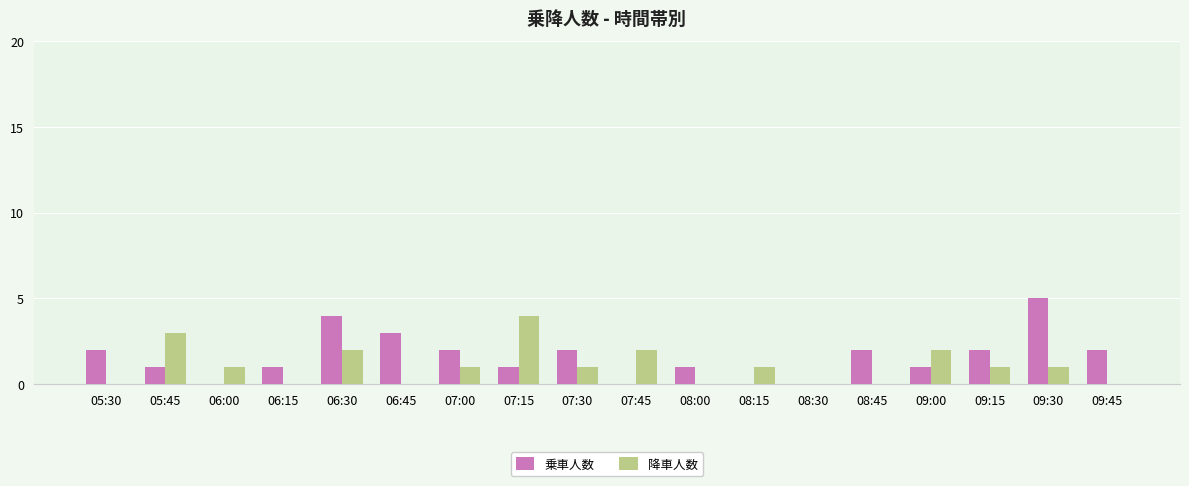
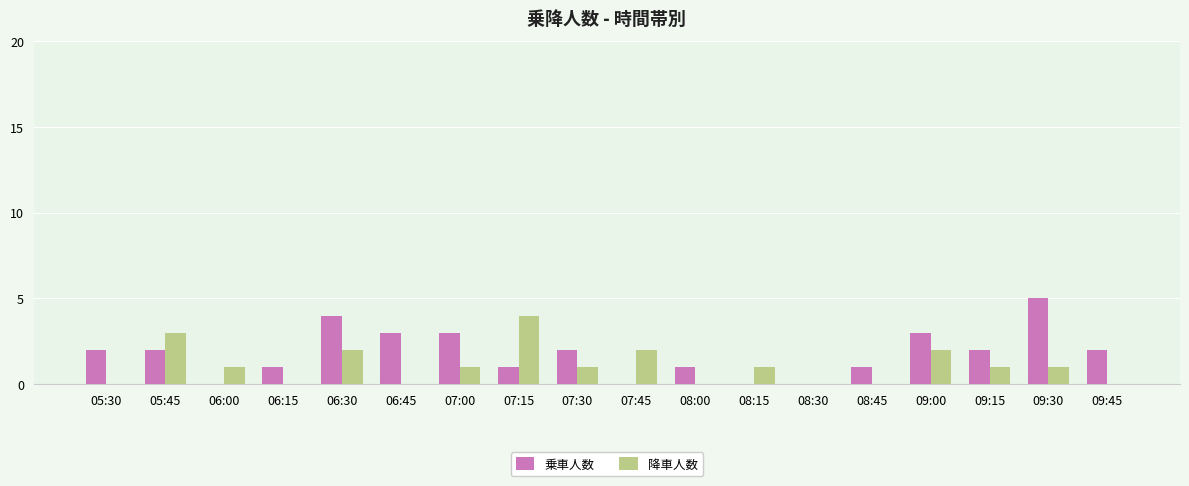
  {
    "乗車人数": {
      "05:30": 2,
-     "05:45": 1,
+     "05:45": 2,
      "06:00": 0,
      "06:15": 1,
      "06:30": 4,
      "06:45": 3,
-     "07:00": 2,
+     "07:00": 3,
      "07:15": 1,
      "07:30": 2,
      "07:45": 0,
      "08:00": 1,
      "08:15": 0,
      "08:30": 0,
-     "08:45": 2,
-     "09:00": 1,
+     "08:45": 1,
+     "09:00": 3,
      "09:15": 2,
      "09:30": 5,
      "09:45": 2
    },
    "降車人数": {
      "05:30": 0,
      "05:45": 3,
      "06:00": 1,
      "06:15": 0,
      "06:30": 2,
      "06:45": 0,
      "07:00": 1,
      "07:15": 4,
      "07:30": 1,
      "07:45": 2,
      "08:00": 0,
      "08:15": 1,
      "08:30": 0,
      "08:45": 0,
      "09:00": 2,
      "09:15": 1,
      "09:30": 1,
      "09:45": 0
    }
  }
